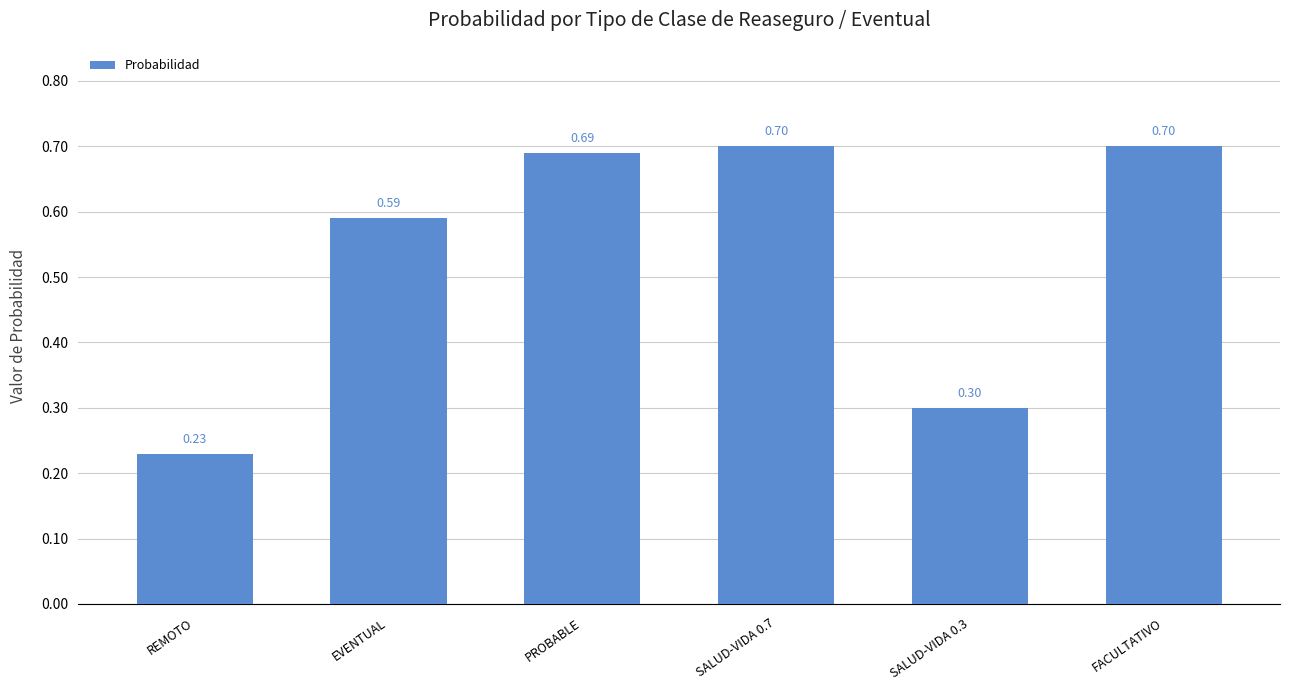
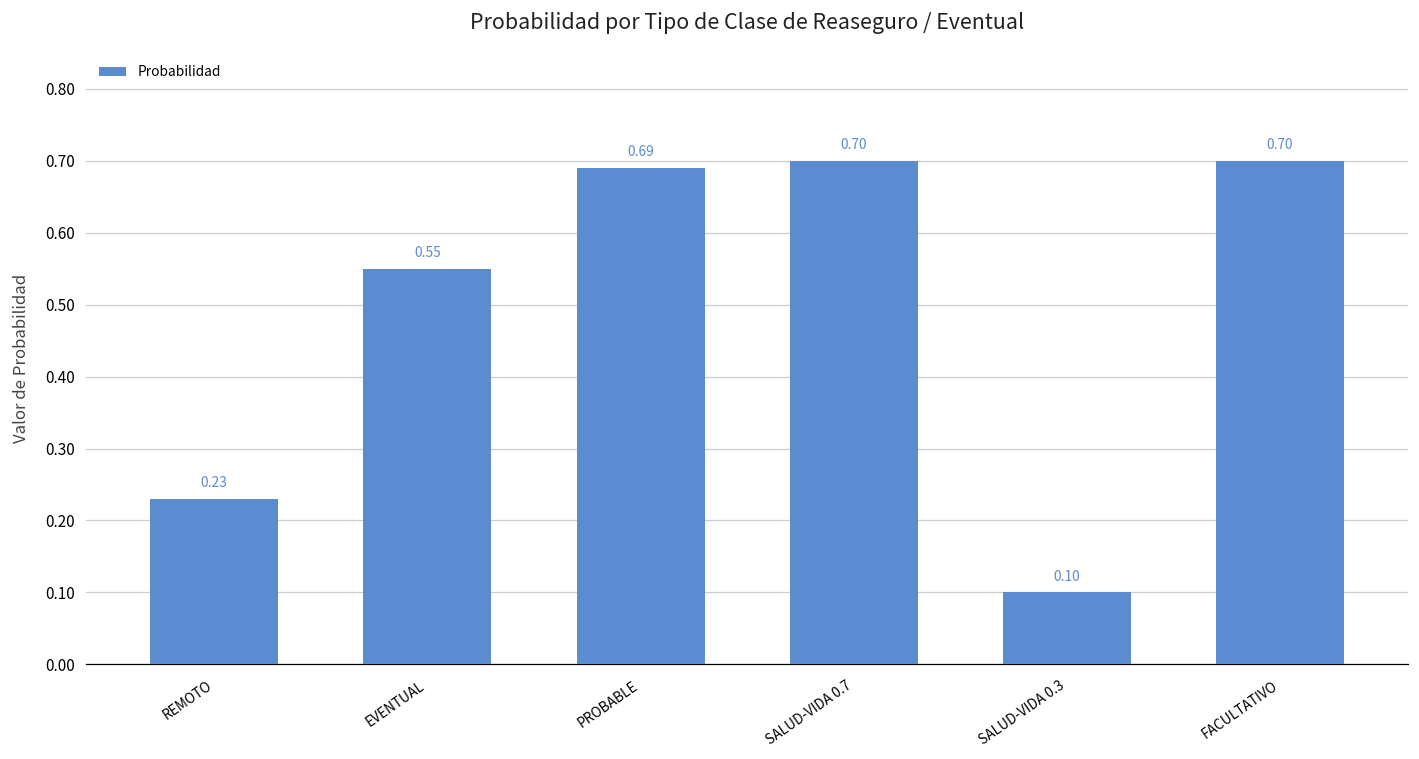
  {
    "REMOTO": 0.23,
-   "EVENTUAL": 0.59,
+   "EVENTUAL": 0.55,
    "PROBABLE": 0.69,
    "SALUD-VIDA 0.7": 0.70,
-   "SALUD-VIDA 0.3": 0.30,
+   "SALUD-VIDA 0.3": 0.10,
    "FACULTATIVO": 0.70
  }
